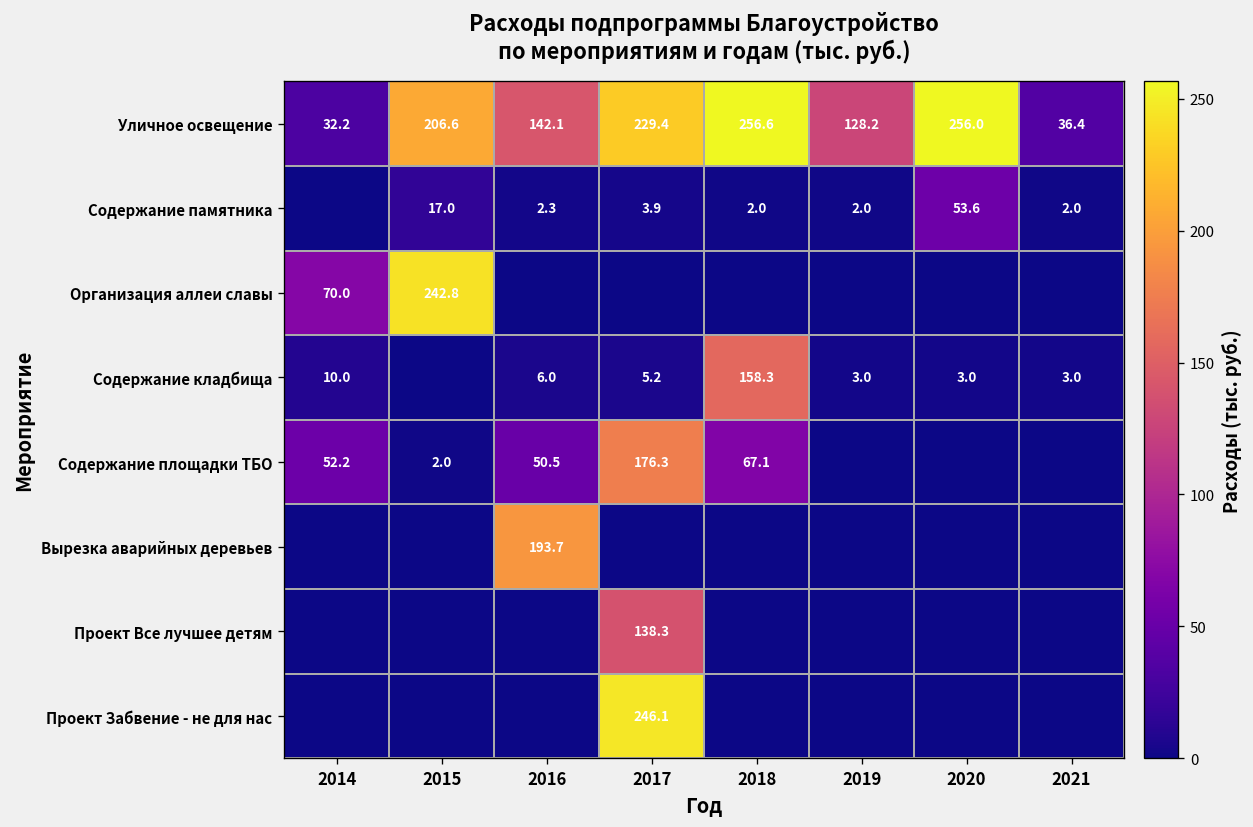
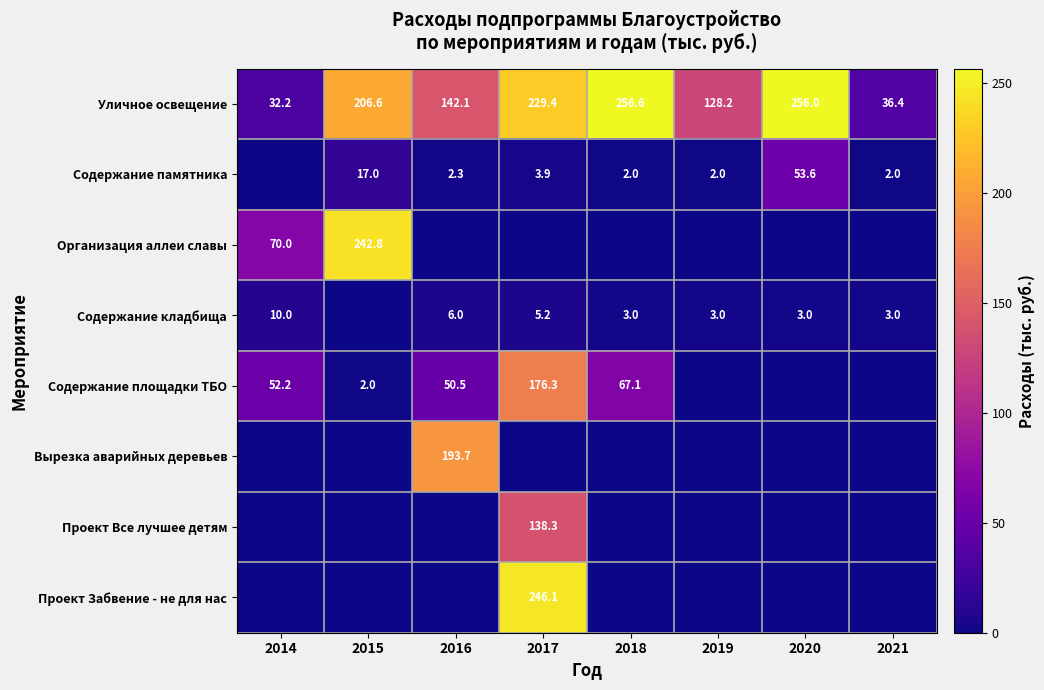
  {
    "Уличное освещение": {
      "2014": 32.2,
      "2015": 206.6,
      "2016": 142.1,
      "2017": 229.4,
      "2018": 256.6,
      "2019": 128.2,
      "2020": 256.0,
      "2021": 36.4
    },
    "Содержание памятника": {
      "2015": 17.0,
      "2016": 2.3,
      "2017": 3.9,
      "2018": 2.0,
      "2019": 2.0,
      "2020": 53.6,
      "2021": 2.0
    },
    "Организация аллеи славы": {
      "2014": 70.0,
      "2015": 242.8
    },
    "Содержание кладбища": {
      "2014": 10.0,
      "2016": 6.0,
      "2017": 5.2,
-     "2018": 158.3,
+     "2018": 3.0,
      "2019": 3.0,
      "2020": 3.0,
      "2021": 3.0
    },
    "Содержание площадки ТБО": {
      "2014": 52.2,
      "2015": 2.0,
      "2016": 50.5,
      "2017": 176.3,
      "2018": 67.1
    },
    "Вырезка аварийных деревьев": {
      "2016": 193.7
    },
    "Проект Все лучшее детям": {
      "2017": 138.3
    },
    "Проект Забвение - не для нас": {
      "2017": 246.1
    }
  }
